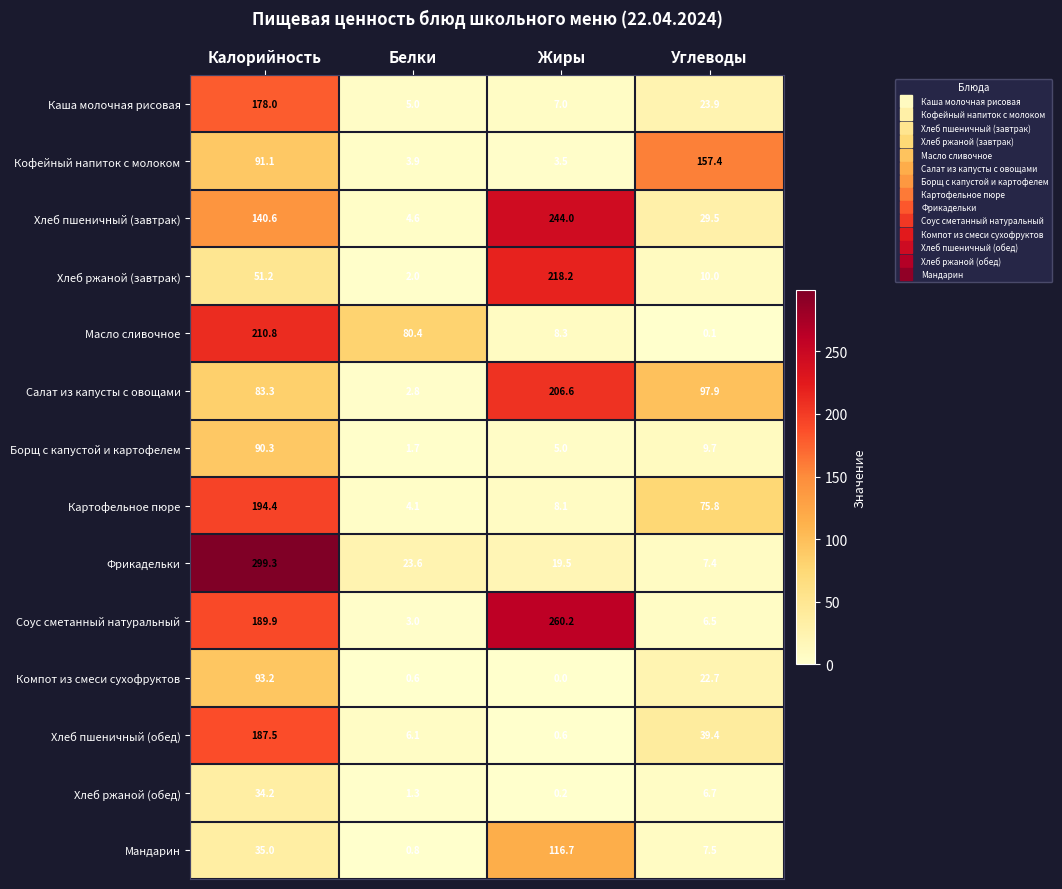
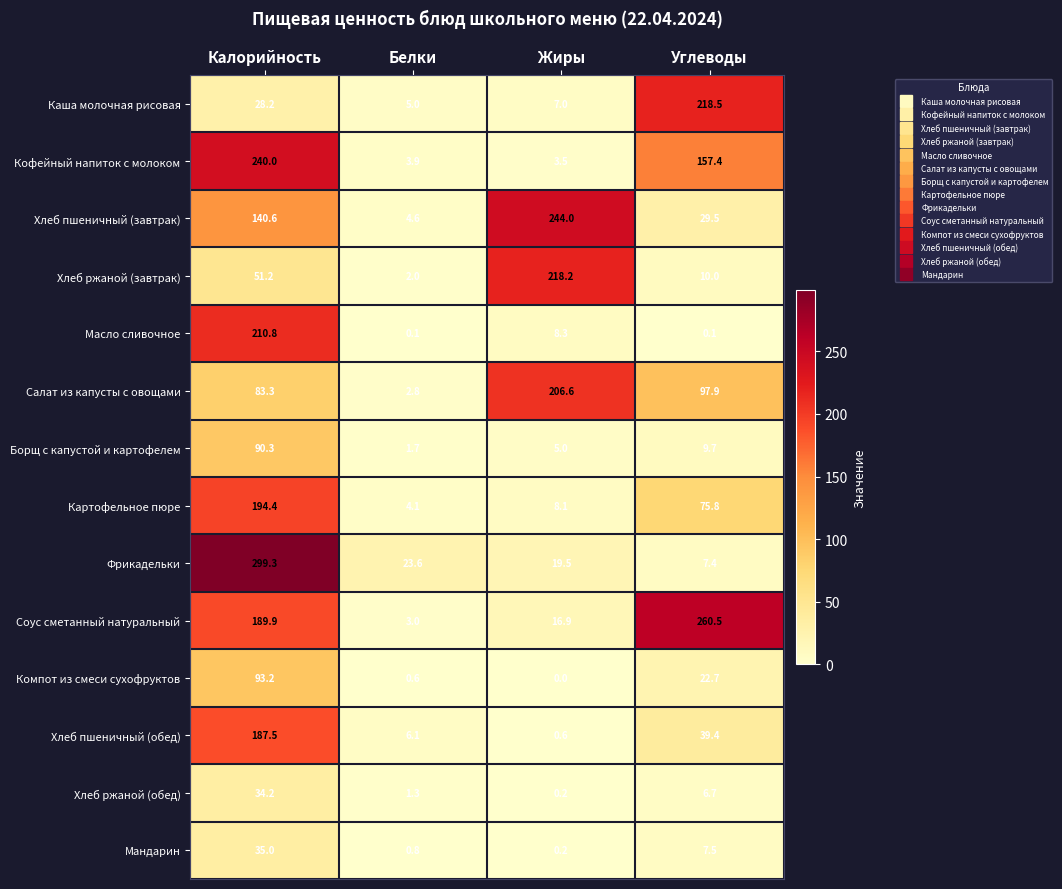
  {
    "Каша молочная рисовая": {
-     "Калорийность": 178.0,
+     "Калорийность": 28.2,
      "Белки": 5.0,
      "Жиры": 7.0,
-     "Углеводы": 23.9
+     "Углеводы": 218.5
    },
    "Кофейный напиток с молоком": {
-     "Калорийность": 91.1,
+     "Калорийность": 240.0,
      "Белки": 3.9,
      "Жиры": 3.5,
      "Углеводы": 157.4
    },
    "Хлеб пшеничный (завтрак)": {
      "Калорийность": 140.6,
      "Белки": 4.6,
      "Жиры": 244.0,
      "Углеводы": 29.5
    },
    "Хлеб ржаной (завтрак)": {
      "Калорийность": 51.2,
      "Белки": 2.0,
      "Жиры": 218.2,
      "Углеводы": 10.0
    },
    "Масло сливочное": {
      "Калорийность": 210.8,
-     "Белки": 80.4,
+     "Белки": 0.1,
      "Жиры": 8.3,
      "Углеводы": 0.1
    },
    "Салат из капусты с овощами": {
      "Калорийность": 83.3,
      "Белки": 2.8,
      "Жиры": 206.6,
      "Углеводы": 97.9
    },
    "Борщ с капустой и картофелем": {
      "Калорийность": 90.3,
      "Белки": 1.7,
      "Жиры": 5.0,
      "Углеводы": 9.7
    },
    "Картофельное пюре": {
      "Калорийность": 194.4,
      "Белки": 4.1,
      "Жиры": 8.1,
      "Углеводы": 75.8
    },
    "Фрикадельки": {
      "Калорийность": 299.3,
      "Белки": 23.6,
      "Жиры": 19.5,
      "Углеводы": 7.4
    },
    "Соус сметанный натуральный": {
      "Калорийность": 189.9,
      "Белки": 3.0,
-     "Жиры": 260.2,
-     "Углеводы": 6.5
+     "Жиры": 16.9,
+     "Углеводы": 260.5
    },
    "Компот из смеси сухофруктов": {
      "Калорийность": 93.2,
      "Белки": 0.6,
      "Жиры": 0.0,
      "Углеводы": 22.7
    },
    "Хлеб пшеничный (обед)": {
      "Калорийность": 187.5,
      "Белки": 6.1,
      "Жиры": 0.6,
      "Углеводы": 39.4
    },
    "Хлеб ржаной (обед)": {
      "Калорийность": 34.2,
      "Белки": 1.3,
      "Жиры": 0.2,
      "Углеводы": 6.7
    },
    "Мандарин": {
      "Калорийность": 35.0,
      "Белки": 0.8,
-     "Жиры": 116.7,
+     "Жиры": 0.2,
      "Углеводы": 7.5
    }
  }
